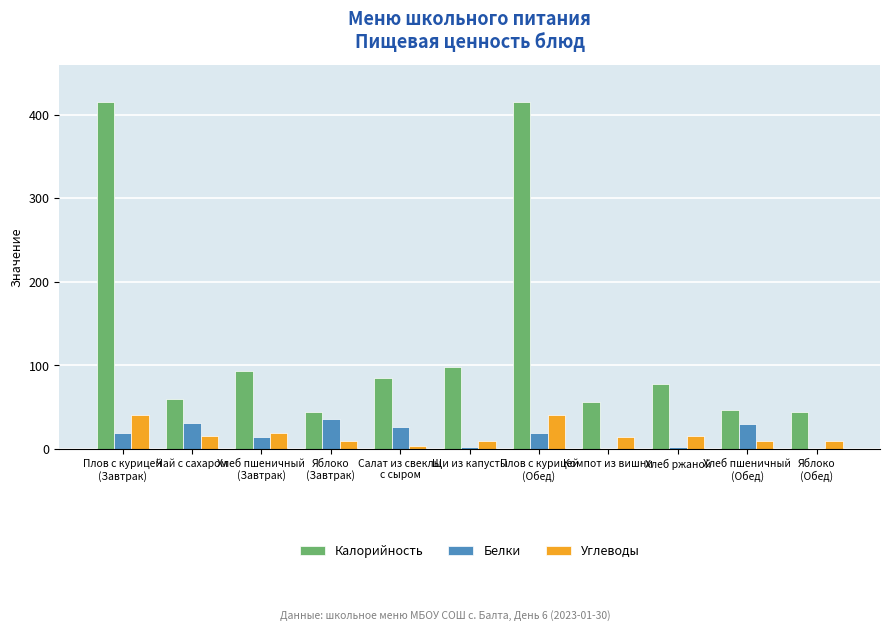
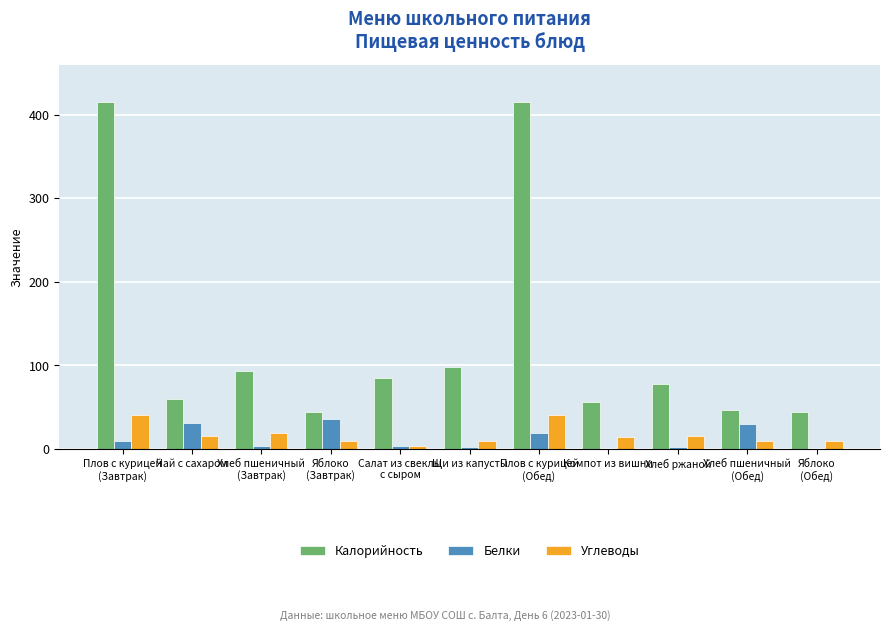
  {
    "Белки": {
-     "Плов с курицей (Завтрак)": 20,
+     "Плов с курицей (Завтрак)": 10,
      "Чай с сахаром": 30,
-     "Хлеб пшеничный (Завтрак)": 10,
+     "Хлеб пшеничный (Завтрак)": 0,
      "Яблоко (Завтрак)": 40,
-     "Салат из свеклы с сыром": 30,
+     "Салат из свеклы с сыром": 0,
      "Плов с курицей (Обед)": 20,
      "Хлеб пшеничный (Обед)": 30
    }
  }
